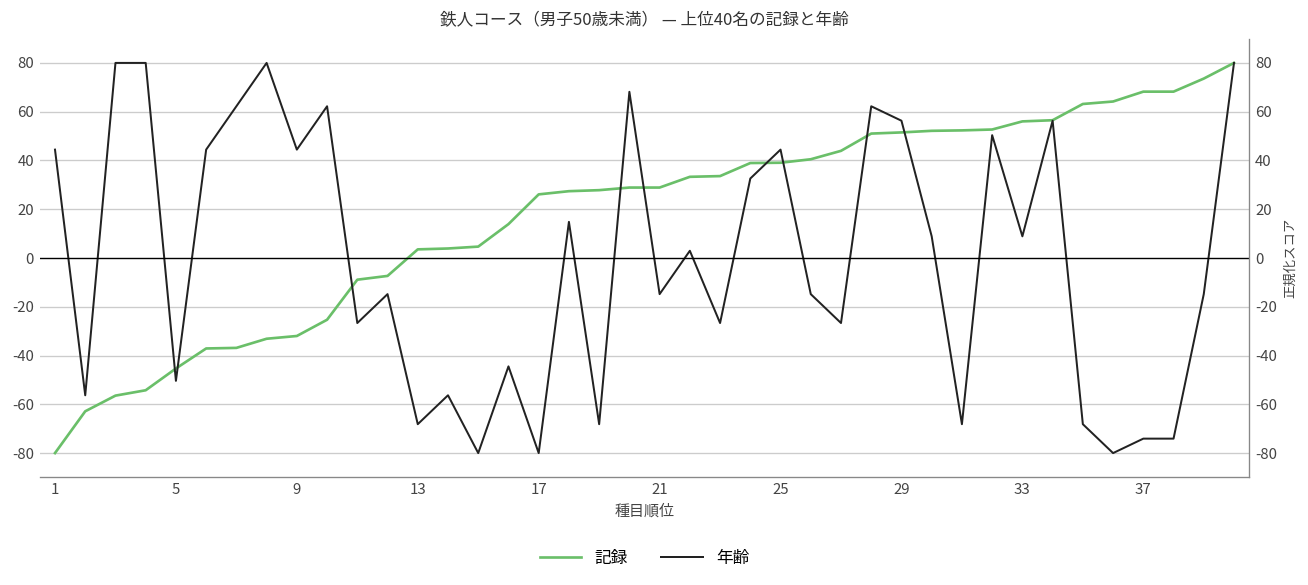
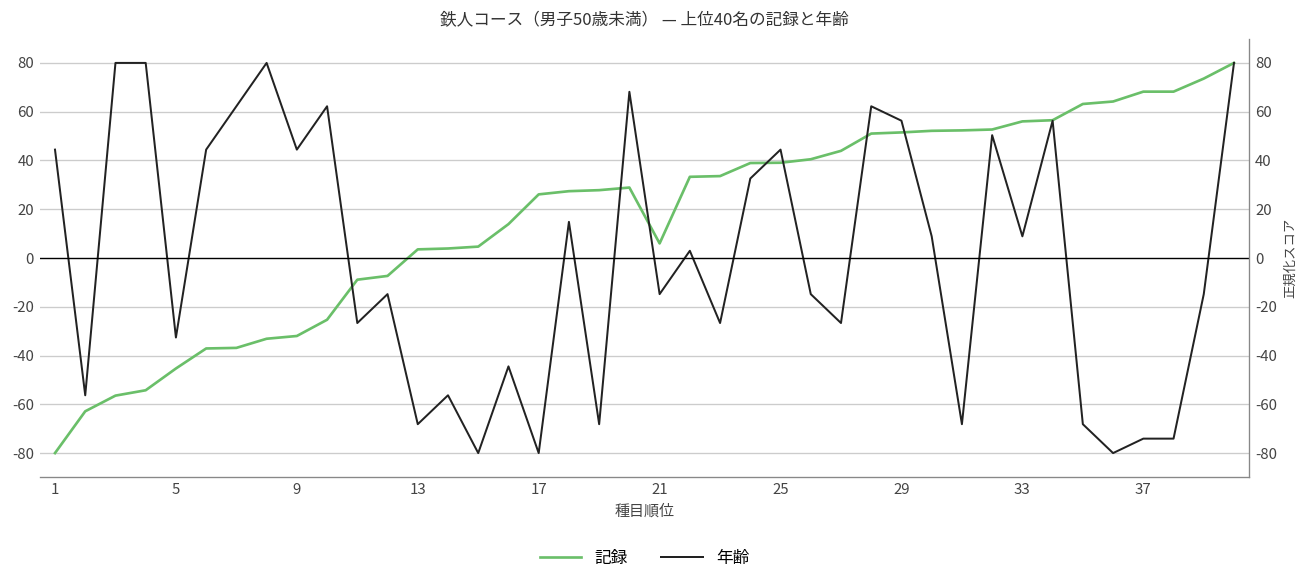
  {
    "記録": {
      "1": -80,
      "5": -45,
      "9": -32,
      "13": 4,
      "17": 26,
-     "21": 29,
+     "21": 6,
      "25": 39,
      "29": 51,
      "33": 56,
      "37": 68
    },
    "年齢": {
      "1": 44,
-     "5": -50,
+     "5": -33,
      "9": 44,
      "13": -68,
      "17": -80,
      "21": -15,
      "25": 44,
      "29": 56,
      "33": 9,
      "37": -74
    }
  }
